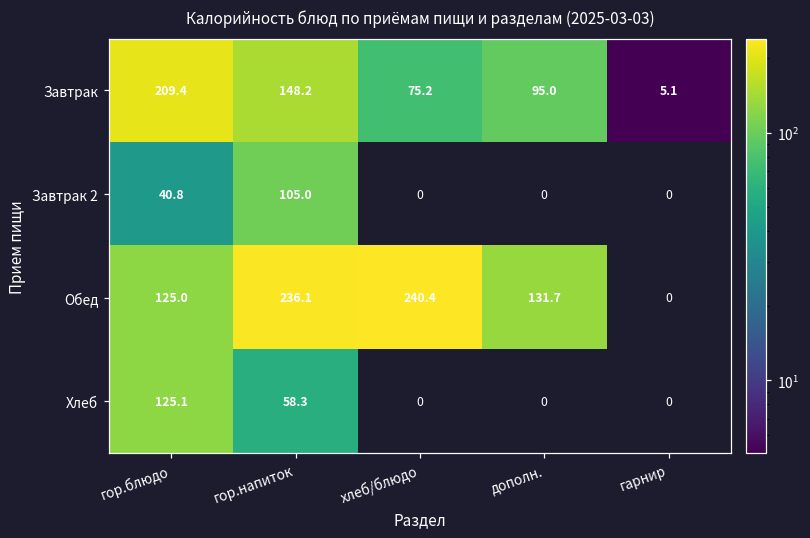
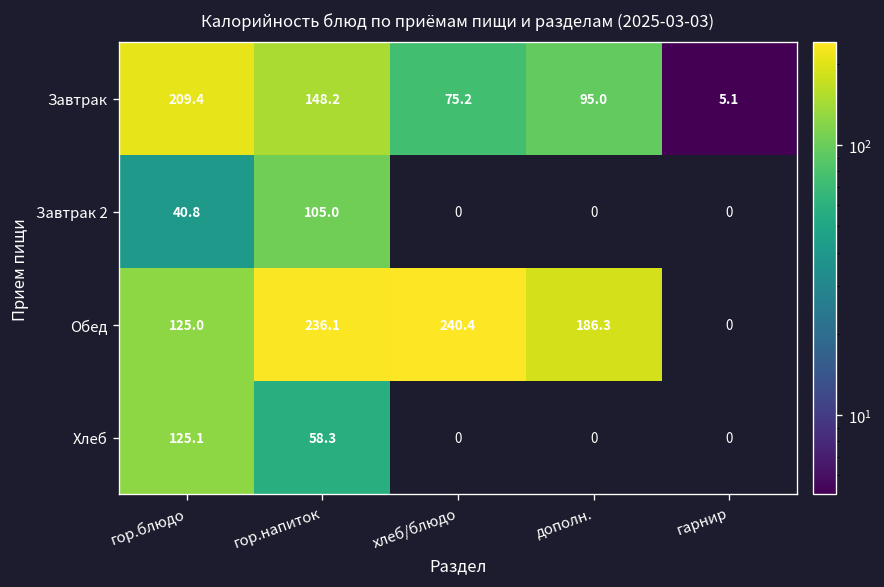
  {
    "Завтрак": {
      "гор.блюдо": 209.4,
      "гор.напиток": 148.2,
      "хлеб/блюдо": 75.2,
      "дополн.": 95.0,
      "гарнир": 5.1
    },
    "Завтрак 2": {
      "гор.блюдо": 40.8,
      "гор.напиток": 105.0
    },
    "Обед": {
      "гор.блюдо": 125.0,
      "гор.напиток": 236.1,
      "хлеб/блюдо": 240.4,
-     "дополн.": 131.7
+     "дополн.": 186.3
    },
    "Хлеб": {
      "гор.блюдо": 125.1,
      "гор.напиток": 58.3
    }
  }
